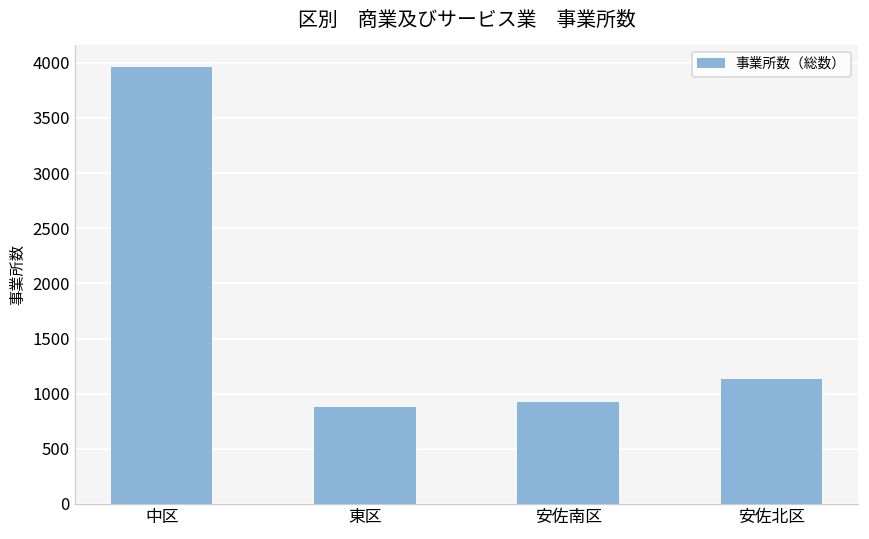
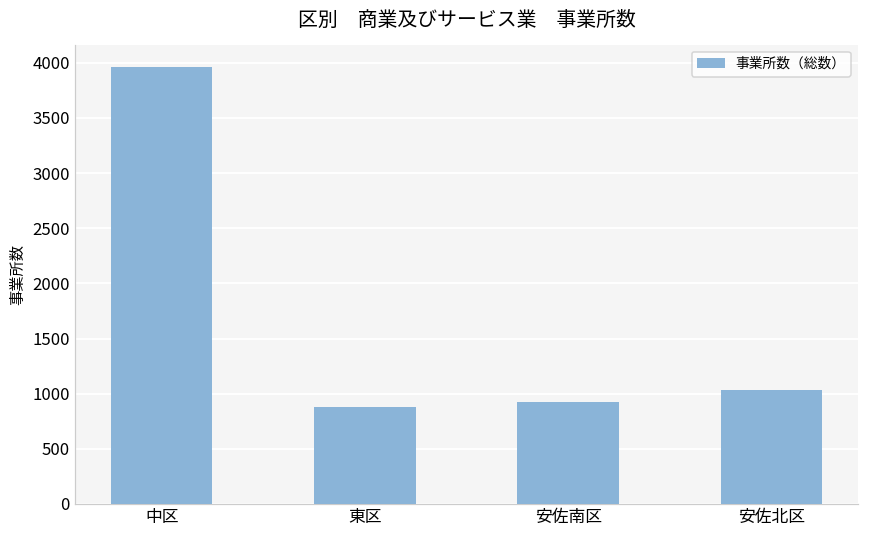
  {
    "中区": 3970,
    "東区": 880,
    "安佐南区": 930,
-   "安佐北区": 1130
+   "安佐北区": 1040
  }
